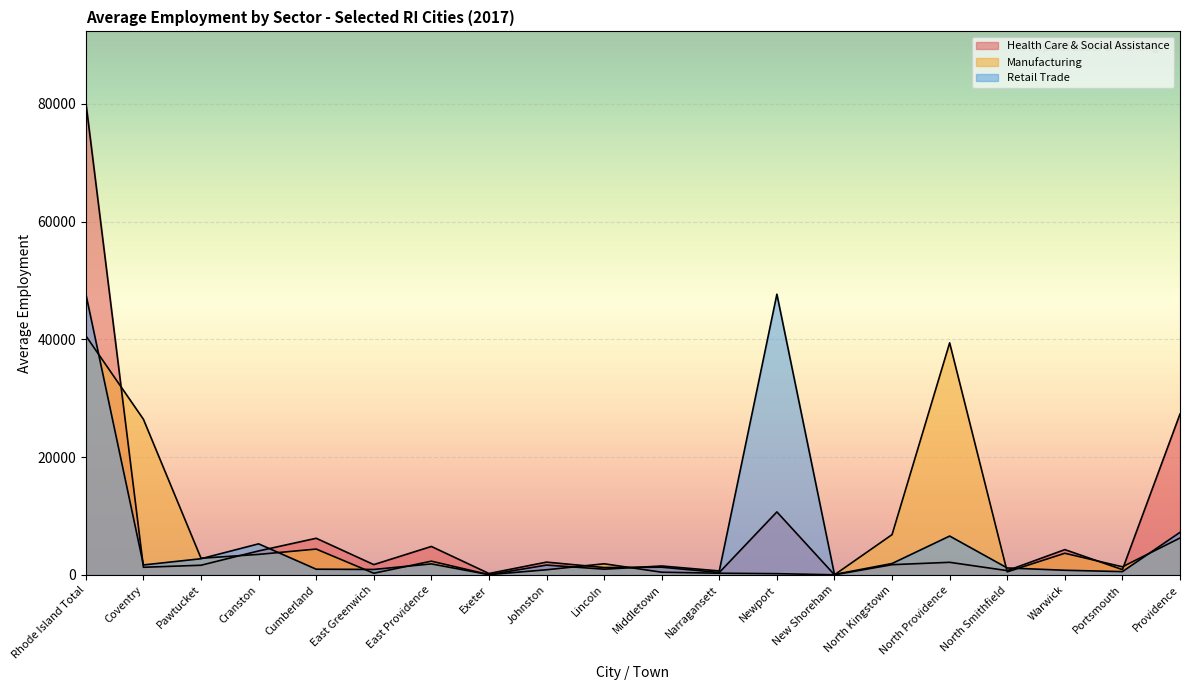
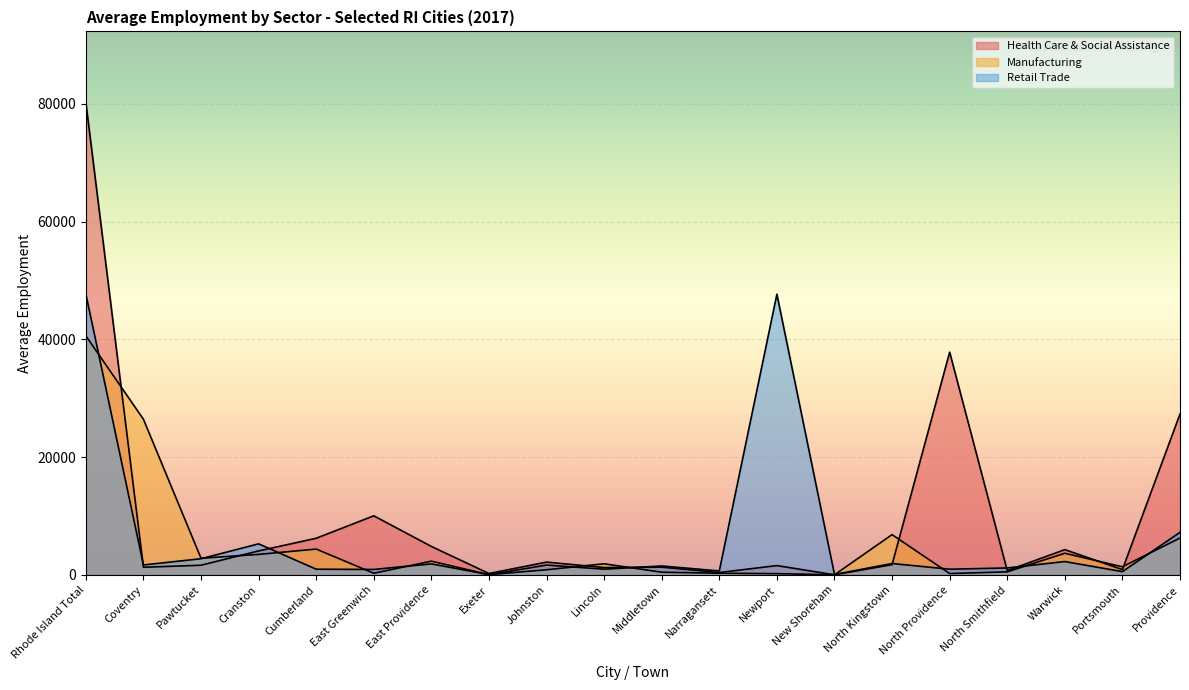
  {
    "Health Care & Social Assistance": {
      "Rhode Island Total": 80000,
      "Pawtucket": 2000,
      "Cranston": 4000,
      "Cumberland": 6000,
-     "East Greenwich": 2000,
+     "East Greenwich": 10000,
      "East Providence": 5000,
      "Johnston": 2000,
-     "Newport": 11000,
-     "North Providence": 2000,
+     "Newport": 2000,
+     "North Providence": 38000,
      "Warwick": 4000,
      "Providence": 27000
    },
    "Manufacturing": {
      "Rhode Island Total": 41000,
      "Coventry": 26000,
      "Cranston": 3000,
      "Cumberland": 4000,
      "East Greenwich": 0,
      "East Providence": 2000,
      "Johnston": 1000,
      "Lincoln": 2000,
      "Middletown": 0,
      "Newport": 0,
      "North Kingstown": 7000,
-     "North Providence": 39000,
+     "North Providence": 0,
      "Warwick": 4000,
      "Portsmouth": 1000,
      "Providence": 6000
    },
    "Retail Trade": {
      "Rhode Island Total": 48000,
      "Cranston": 5000,
      "Cumberland": 1000,
      "East Greenwich": 1000,
      "East Providence": 2000,
      "Johnston": 2000,
      "Newport": 48000,
-     "North Providence": 7000,
+     "North Providence": 1000,
      "North Smithfield": 1000,
-     "Warwick": 1000,
+     "Warwick": 2000,
      "Providence": 7000
    }
  }
